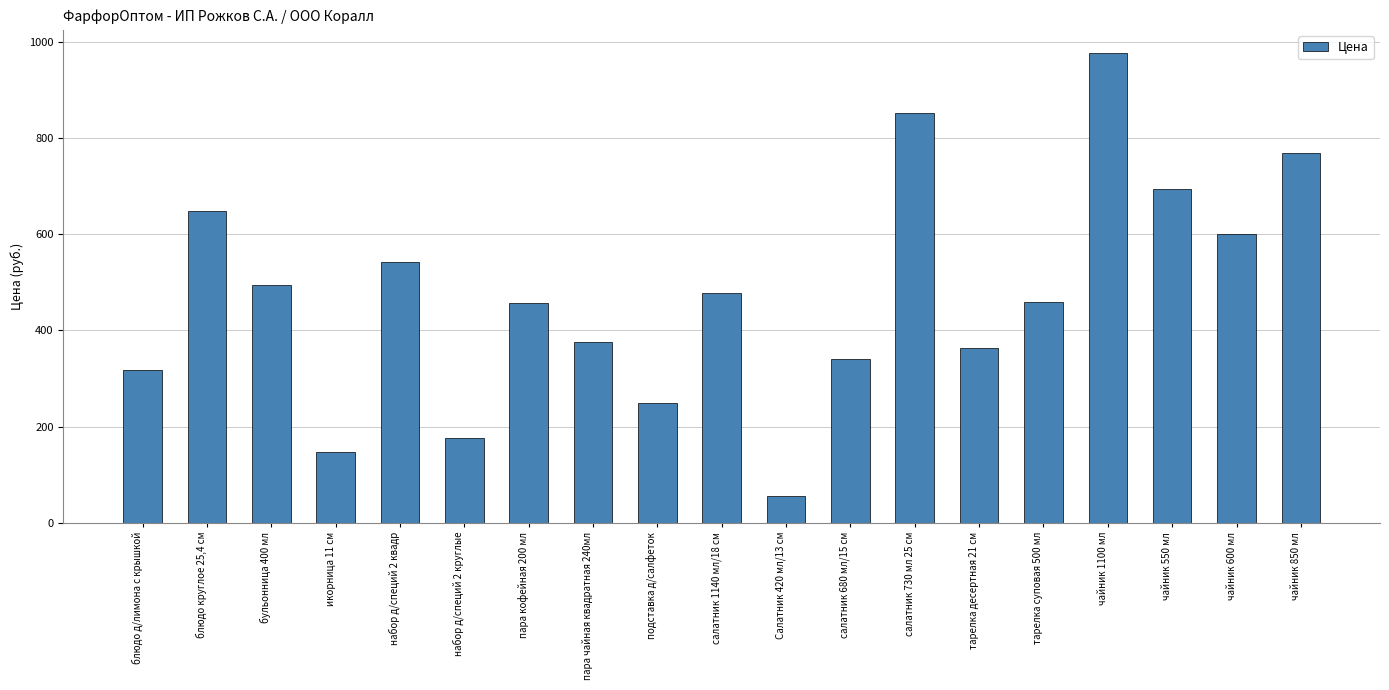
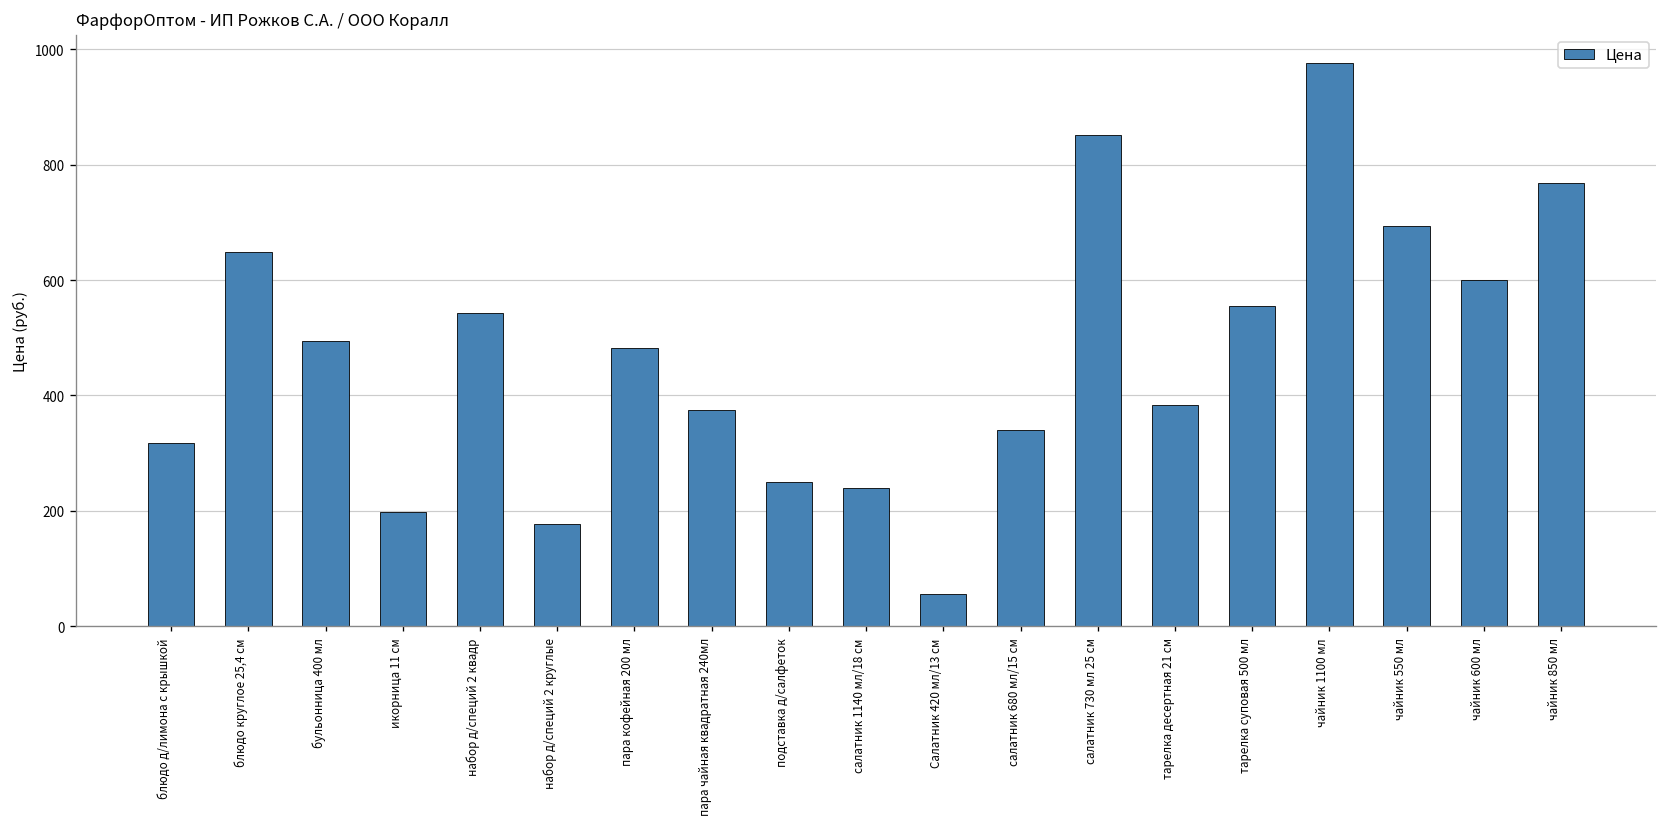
  {
    "блюдо д/лимона с крышкой": 320,
    "блюдо круглое 25,4 см": 650,
    "бульонница 400 мл": 490,
-   "икорница 11 см": 150,
+   "икорница 11 см": 200,
    "набор д/специй 2 квадр": 540,
    "набор д/специй 2 круглые": 180,
-   "пара кофейная 200 мл": 460,
+   "пара кофейная 200 мл": 480,
    "пара чайная квадратная 240мл": 380,
    "подставка д/салфеток": 250,
-   "салатник 1140 мл/18 см": 480,
+   "салатник 1140 мл/18 см": 240,
    "Салатник 420 мл/13 см": 60,
    "салатник 680 мл/15 см": 340,
    "салатник 730 мл 25 см": 850,
-   "тарелка десертная 21 см": 360,
-   "тарелка суповая 500 мл": 460,
+   "тарелка десертная 21 см": 380,
+   "тарелка суповая 500 мл": 560,
    "чайник 1100 мл": 980,
    "чайник 550 мл": 690,
    "чайник 600 мл": 600,
    "чайник 850 мл": 770
  }
